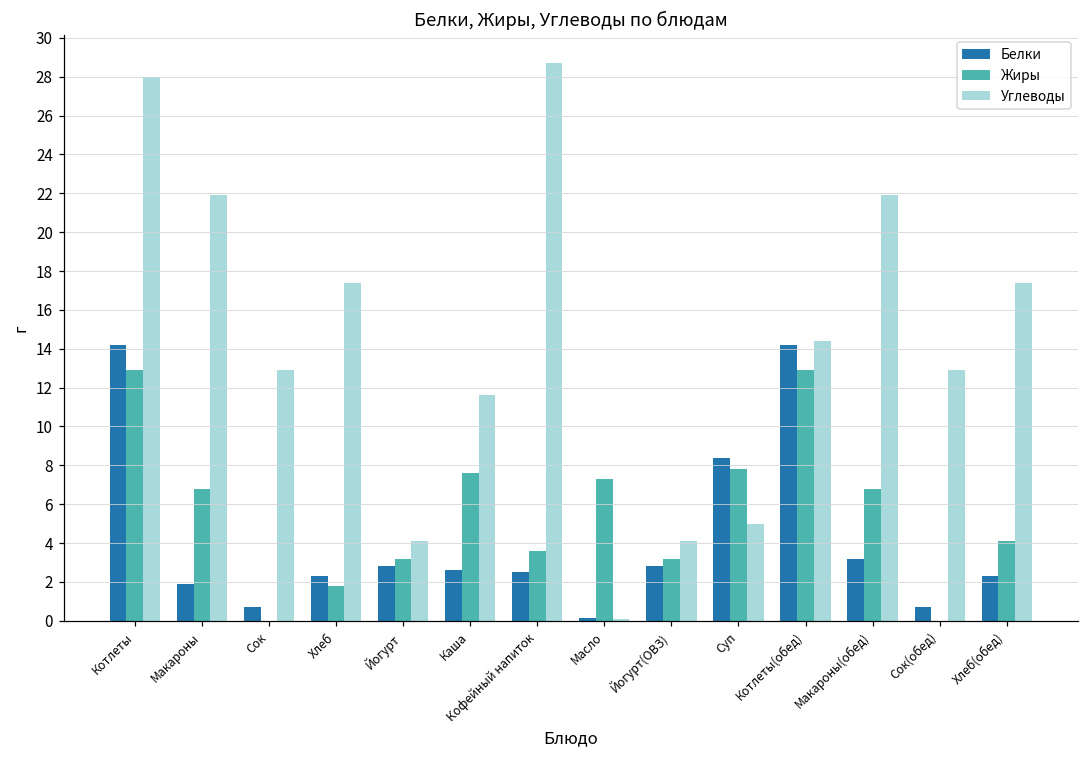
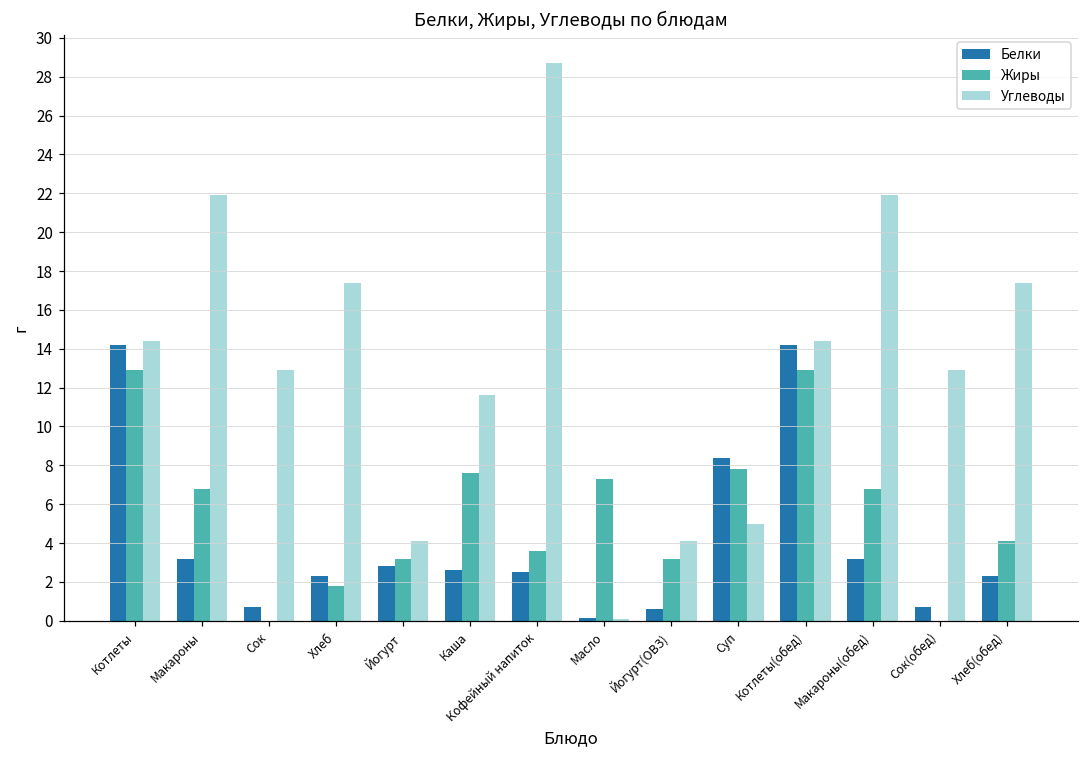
  {
    "Белки": {
      "Котлеты": 14.2,
-     "Макароны": 1.9,
+     "Макароны": 3.2,
      "Сок": 0.7,
      "Хлеб": 2.3,
      "Йогурт": 2.8,
      "Каша": 2.6,
      "Кофейный напиток": 2.5,
-     "Йогурт(ОВЗ)": 2.8,
+     "Йогурт(ОВЗ)": 0.6,
      "Суп": 8.4,
      "Котлеты(обед)": 14.2,
      "Макароны(обед)": 3.2,
      "Сок(обед)": 0.7,
      "Хлеб(обед)": 2.3
    },
    "Жиры": {
      "Котлеты": 12.9,
      "Макароны": 6.8,
      "Сок": 0.0,
      "Хлеб": 1.8,
      "Йогурт": 3.2,
      "Каша": 7.6,
      "Кофейный напиток": 3.6,
      "Масло": 7.3,
      "Йогурт(ОВЗ)": 3.2,
      "Суп": 7.8,
      "Котлеты(обед)": 12.9,
      "Макароны(обед)": 6.8,
      "Сок(обед)": 0.0,
      "Хлеб(обед)": 4.1
    },
    "Углеводы": {
-     "Котлеты": 28.0,
+     "Котлеты": 14.4,
      "Макароны": 21.9,
      "Сок": 12.9,
      "Хлеб": 17.4,
      "Йогурт": 4.1,
      "Каша": 11.6,
      "Кофейный напиток": 28.7,
      "Йогурт(ОВЗ)": 4.1,
      "Суп": 5.0,
      "Котлеты(обед)": 14.4,
      "Макароны(обед)": 21.9,
      "Сок(обед)": 12.9,
      "Хлеб(обед)": 17.4
    }
  }
